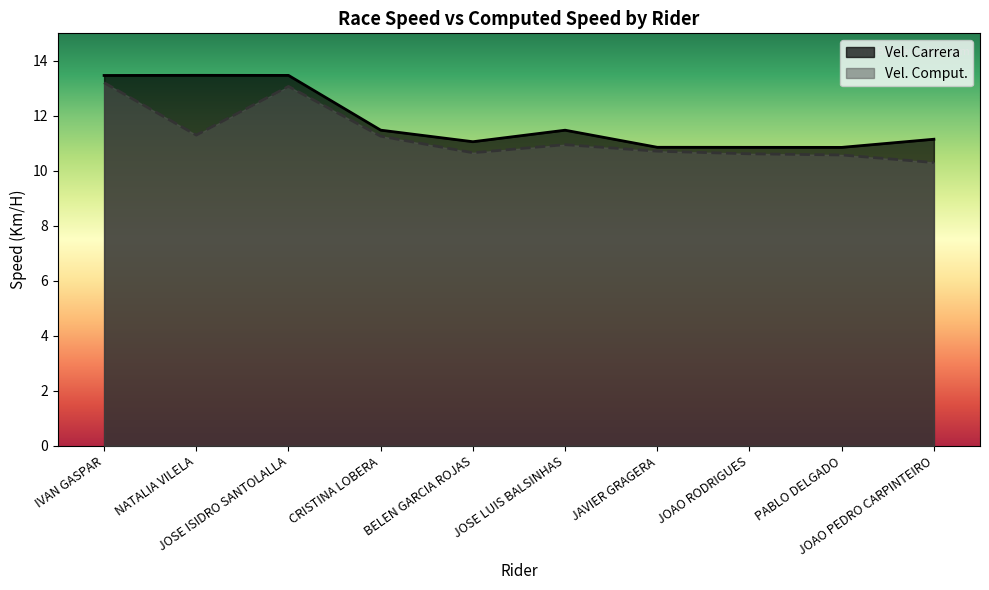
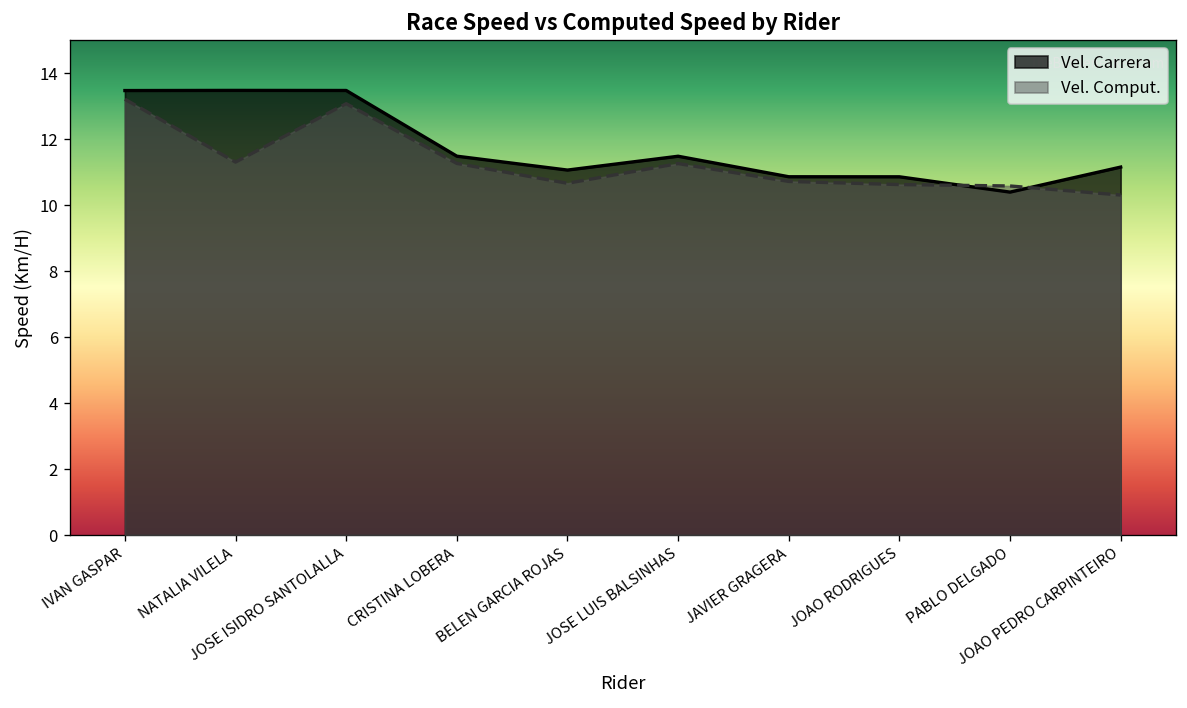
  {
    "Vel. Carrera": {
      "IVAN GASPAR": 13.5,
      "NATALIA VILELA": 13.5,
      "JOSE ISIDRO SANTOLALLA": 13.5,
      "CRISTINA LOBERA": 11.5,
      "BELEN GARCIA ROJAS": 11.1,
      "JOSE LUIS BALSINHAS": 11.5,
      "JAVIER GRAGERA": 10.9,
      "JOAO RODRIGUES": 10.9,
-     "PABLO DELGADO": 10.9,
+     "PABLO DELGADO": 10.4,
      "JOAO PEDRO CARPINTEIRO": 11.1
    },
    "Vel. Comput.": {
      "IVAN GASPAR": 13.2,
      "NATALIA VILELA": 11.3,
      "JOSE ISIDRO SANTOLALLA": 13.1,
      "CRISTINA LOBERA": 11.3,
      "BELEN GARCIA ROJAS": 10.7,
-     "JOSE LUIS BALSINHAS": 11.0,
+     "JOSE LUIS BALSINHAS": 11.3,
      "JAVIER GRAGERA": 10.7,
      "JOAO RODRIGUES": 10.6,
      "PABLO DELGADO": 10.6,
      "JOAO PEDRO CARPINTEIRO": 10.3
    }
  }
